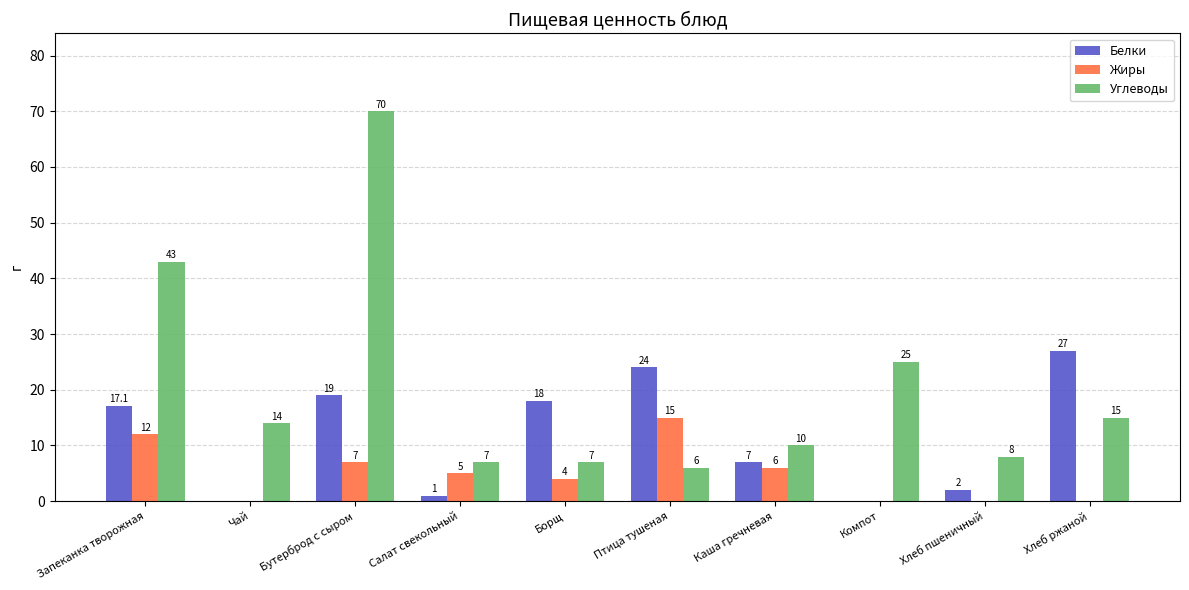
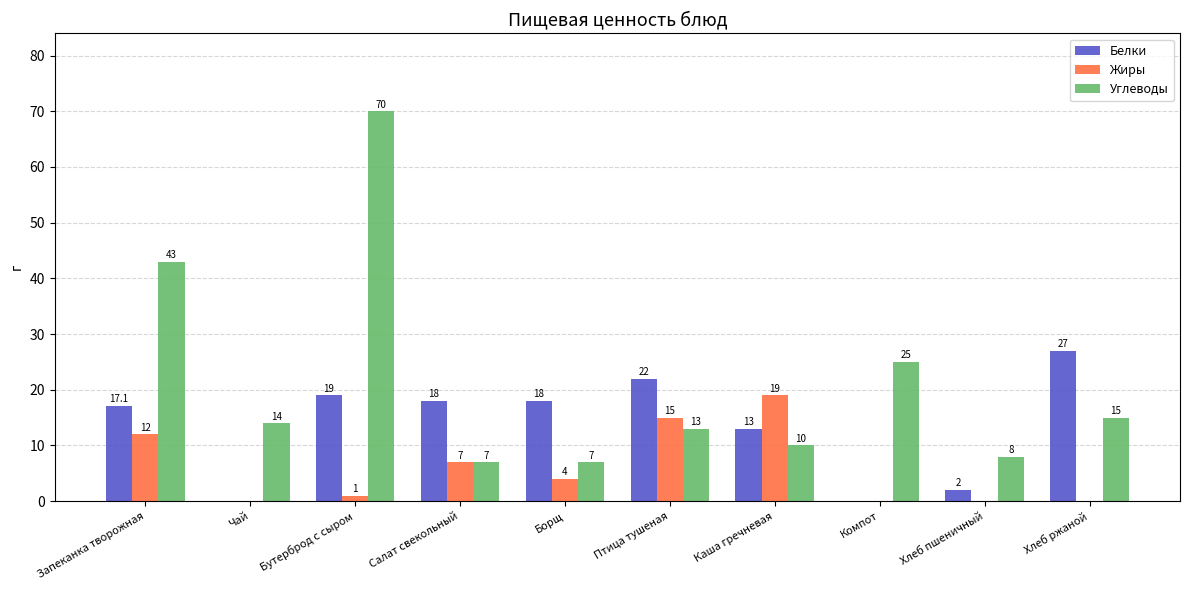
  {
    "Белки": {
      "Запеканка творожная": 17.1,
      "Бутерброд с сыром": 19,
-     "Салат свекольный": 1,
+     "Салат свекольный": 18,
      "Борщ": 18,
-     "Птица тушеная": 24,
-     "Каша гречневая": 7,
+     "Птица тушеная": 22,
+     "Каша гречневая": 13,
      "Хлеб пшеничный": 2,
      "Хлеб ржаной": 27
    },
    "Жиры": {
      "Запеканка творожная": 12,
-     "Бутерброд с сыром": 7,
-     "Салат свекольный": 5,
+     "Бутерброд с сыром": 1,
+     "Салат свекольный": 7,
      "Борщ": 4,
      "Птица тушеная": 15,
-     "Каша гречневая": 6
+     "Каша гречневая": 19
    },
    "Углеводы": {
      "Запеканка творожная": 43,
      "Чай": 14,
      "Бутерброд с сыром": 70,
      "Салат свекольный": 7,
      "Борщ": 7,
-     "Птица тушеная": 6,
+     "Птица тушеная": 13,
      "Каша гречневая": 10,
      "Компот": 25,
      "Хлеб пшеничный": 8,
      "Хлеб ржаной": 15
    }
  }
